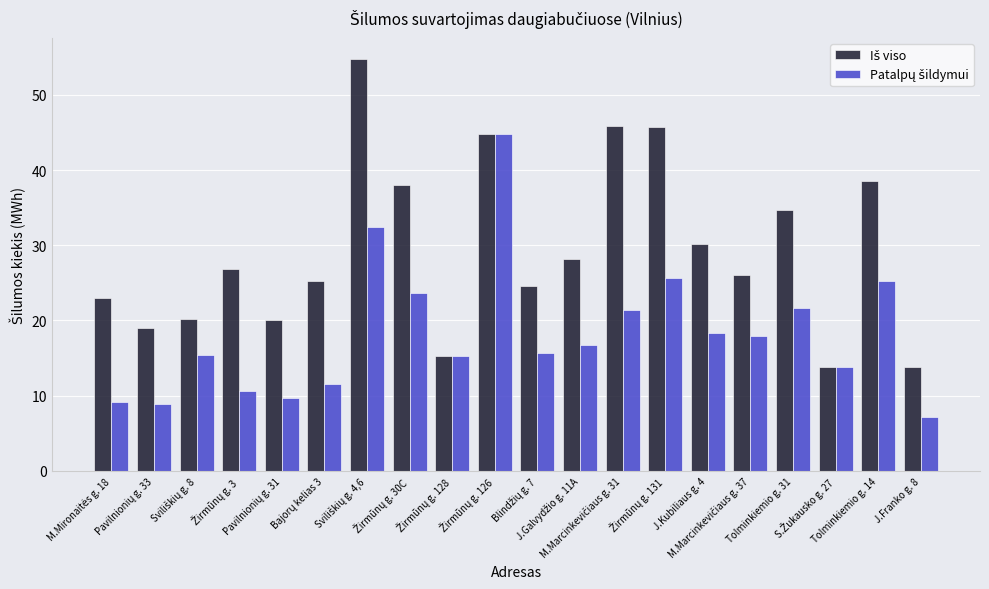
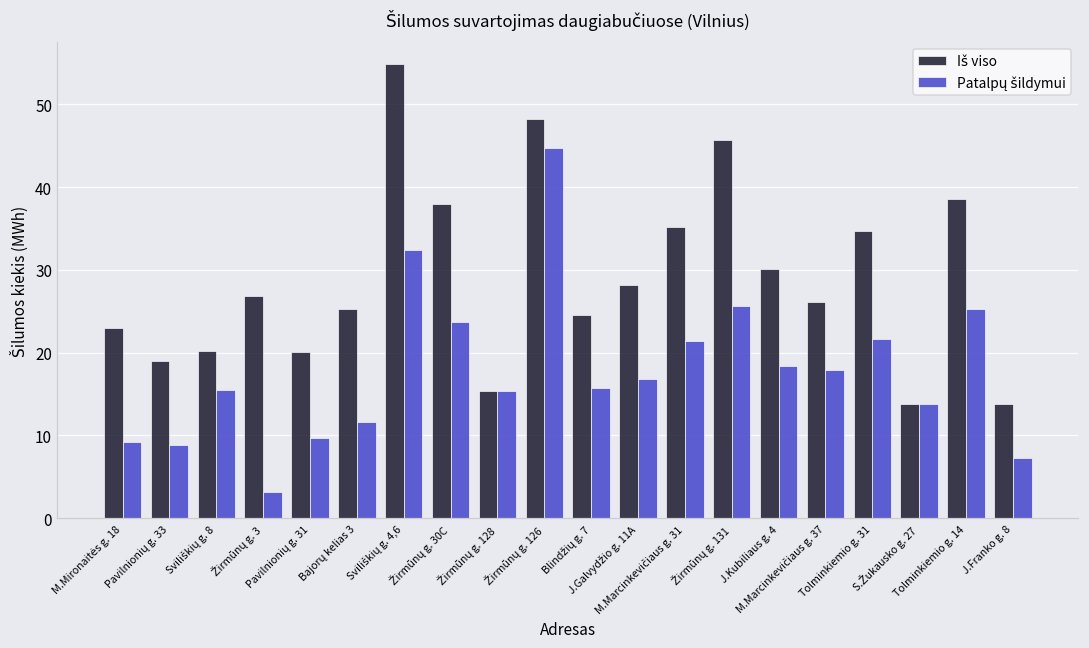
  {
    "Iš viso": {
      "M.Mironaitės g. 18": 23,
      "Pavilnionių g. 33": 19,
      "Sviliškių g. 8": 20,
      "Žirmūnų g. 3": 27,
      "Pavilnionių g. 31": 20,
      "Bajorų kelias 3": 25,
      "Sviliškių g. 4,6": 55,
      "Žirmūnų g. 30C": 38,
      "Žirmūnų g. 128": 15,
-     "Žirmūnų g. 126": 45,
+     "Žirmūnų g. 126": 48,
      "Blindžių g. 7": 25,
      "J.Galvydžio g. 11A": 28,
-     "M.Marcinkevičiaus g. 31": 46,
+     "M.Marcinkevičiaus g. 31": 35,
      "Žirmūnų g. 131": 46,
      "J.Kubiliaus g. 4": 30,
      "M.Marcinkevičiaus g. 37": 26,
      "Tolminkiemio g. 31": 35,
      "S.Žukausko g. 27": 14,
      "Tolminkiemio g. 14": 39,
      "J.Franko g. 8": 14
    },
    "Patalpų šildymui": {
      "M.Mironaitės g. 18": 9,
      "Pavilnionių g. 33": 9,
      "Sviliškių g. 8": 15,
-     "Žirmūnų g. 3": 11,
+     "Žirmūnų g. 3": 3,
      "Pavilnionių g. 31": 10,
      "Bajorų kelias 3": 12,
      "Sviliškių g. 4,6": 32,
      "Žirmūnų g. 30C": 24,
      "Žirmūnų g. 128": 15,
      "Žirmūnų g. 126": 45,
      "Blindžių g. 7": 16,
      "J.Galvydžio g. 11A": 17,
      "M.Marcinkevičiaus g. 31": 21,
      "Žirmūnų g. 131": 26,
      "J.Kubiliaus g. 4": 18,
      "M.Marcinkevičiaus g. 37": 18,
      "Tolminkiemio g. 31": 22,
      "S.Žukausko g. 27": 14,
      "Tolminkiemio g. 14": 25,
      "J.Franko g. 8": 7
    }
  }
